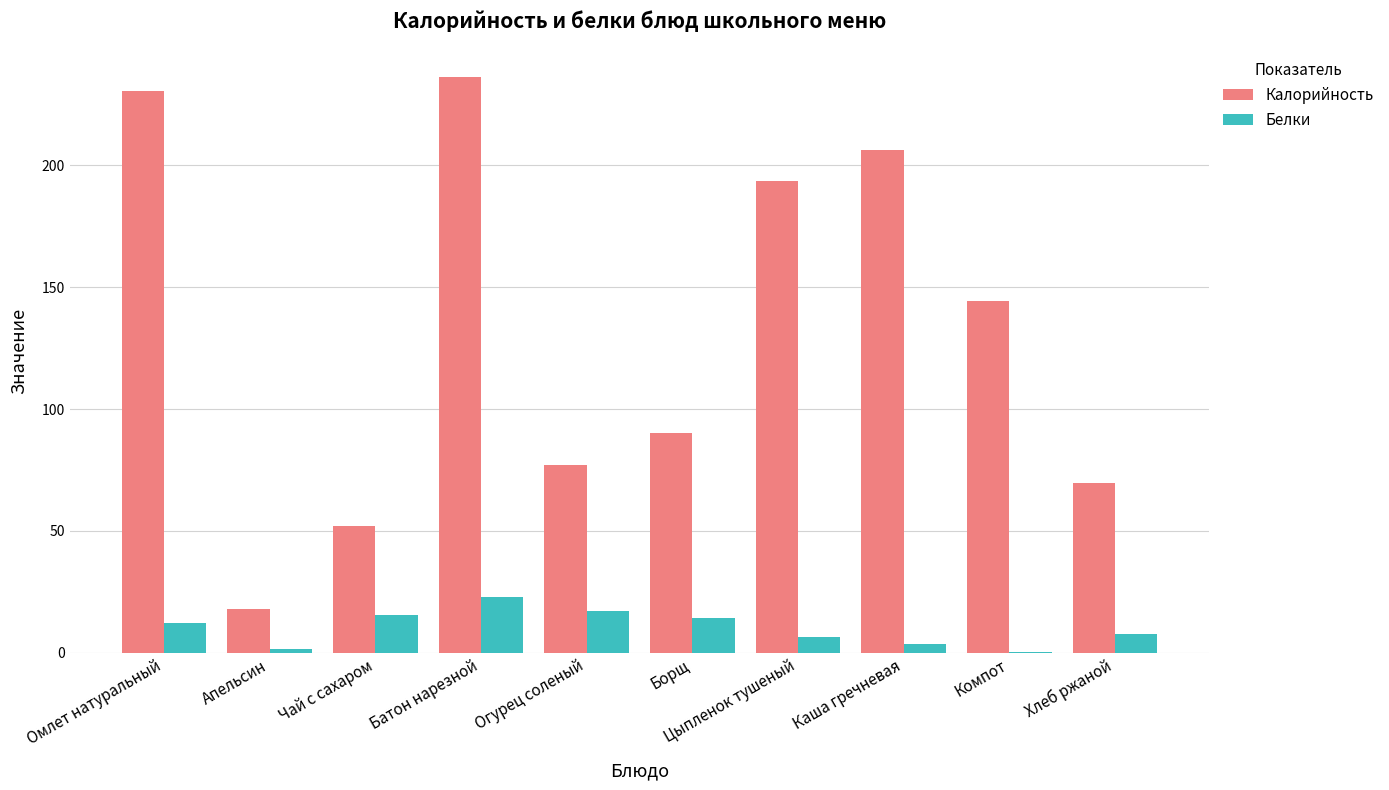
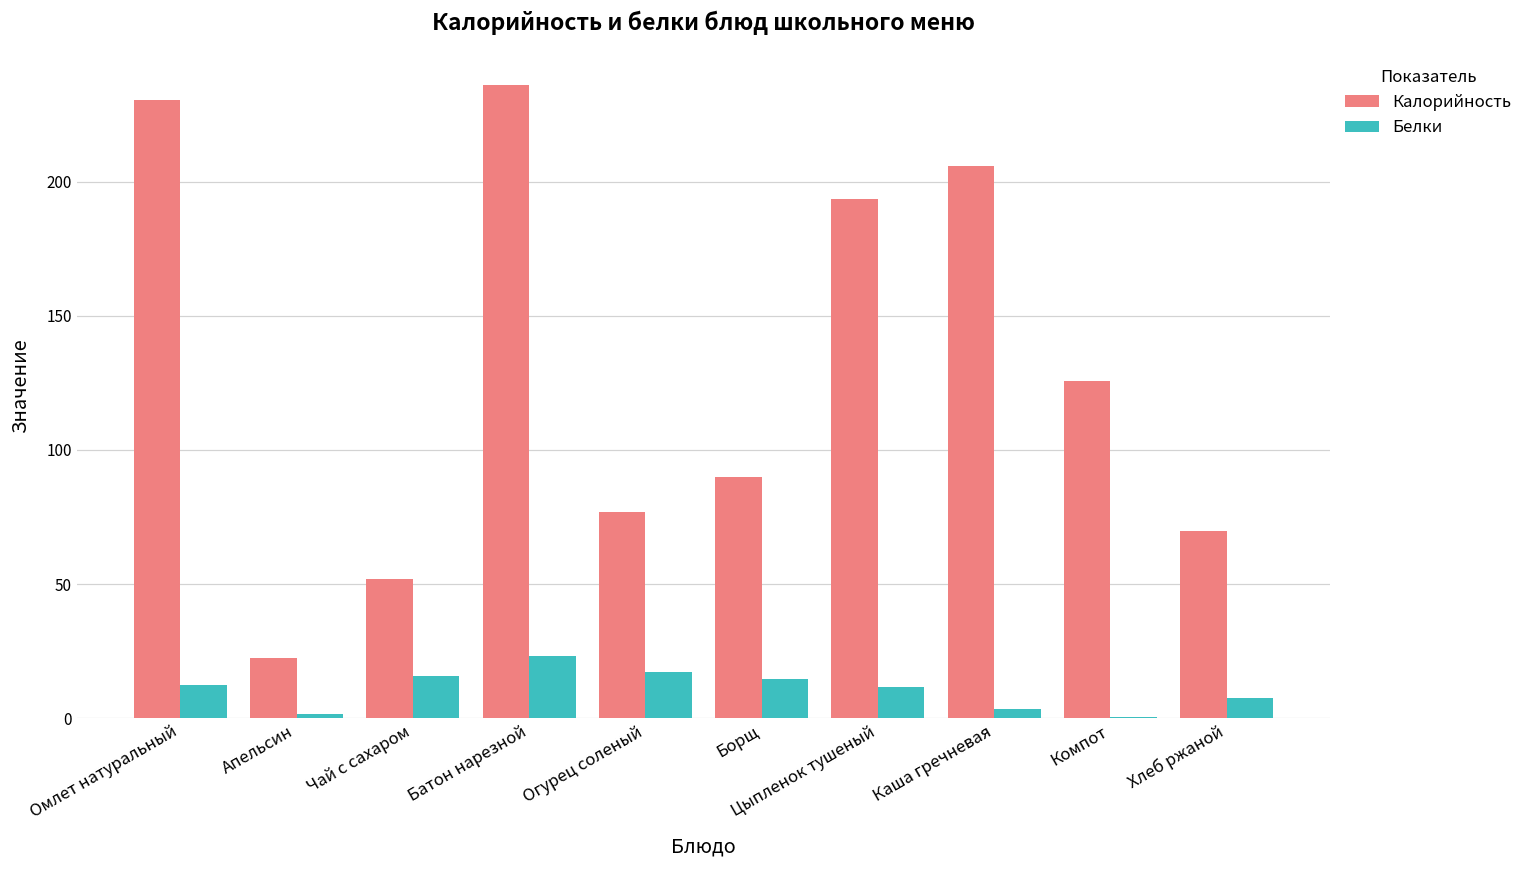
  {
    "Калорийность": {
      "Омлет натуральный": 230,
-     "Апельсин": 18,
+     "Апельсин": 23,
      "Чай с сахаром": 52,
      "Батон нарезной": 236,
      "Огурец соленый": 77,
      "Борщ": 90,
      "Цыпленок тушеный": 194,
      "Каша гречневая": 206,
-     "Компот": 144,
+     "Компот": 126,
      "Хлеб ржаной": 70
    },
    "Белки": {
      "Омлет натуральный": 12,
      "Апельсин": 2,
      "Чай с сахаром": 16,
      "Батон нарезной": 23,
      "Огурец соленый": 17,
      "Борщ": 15,
-     "Цыпленок тушеный": 7,
+     "Цыпленок тушеный": 12,
      "Каша гречневая": 4,
      "Хлеб ржаной": 8
    }
  }
